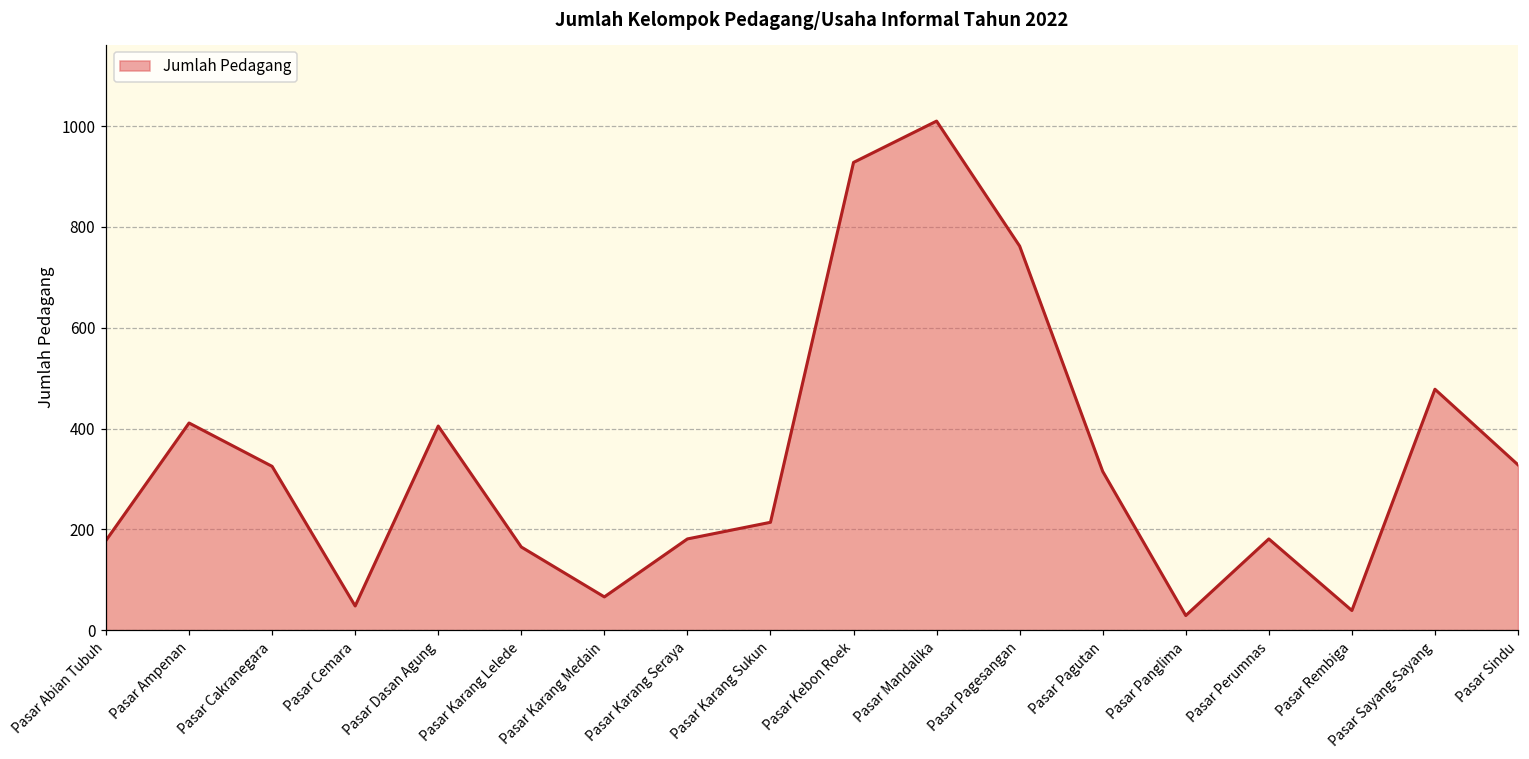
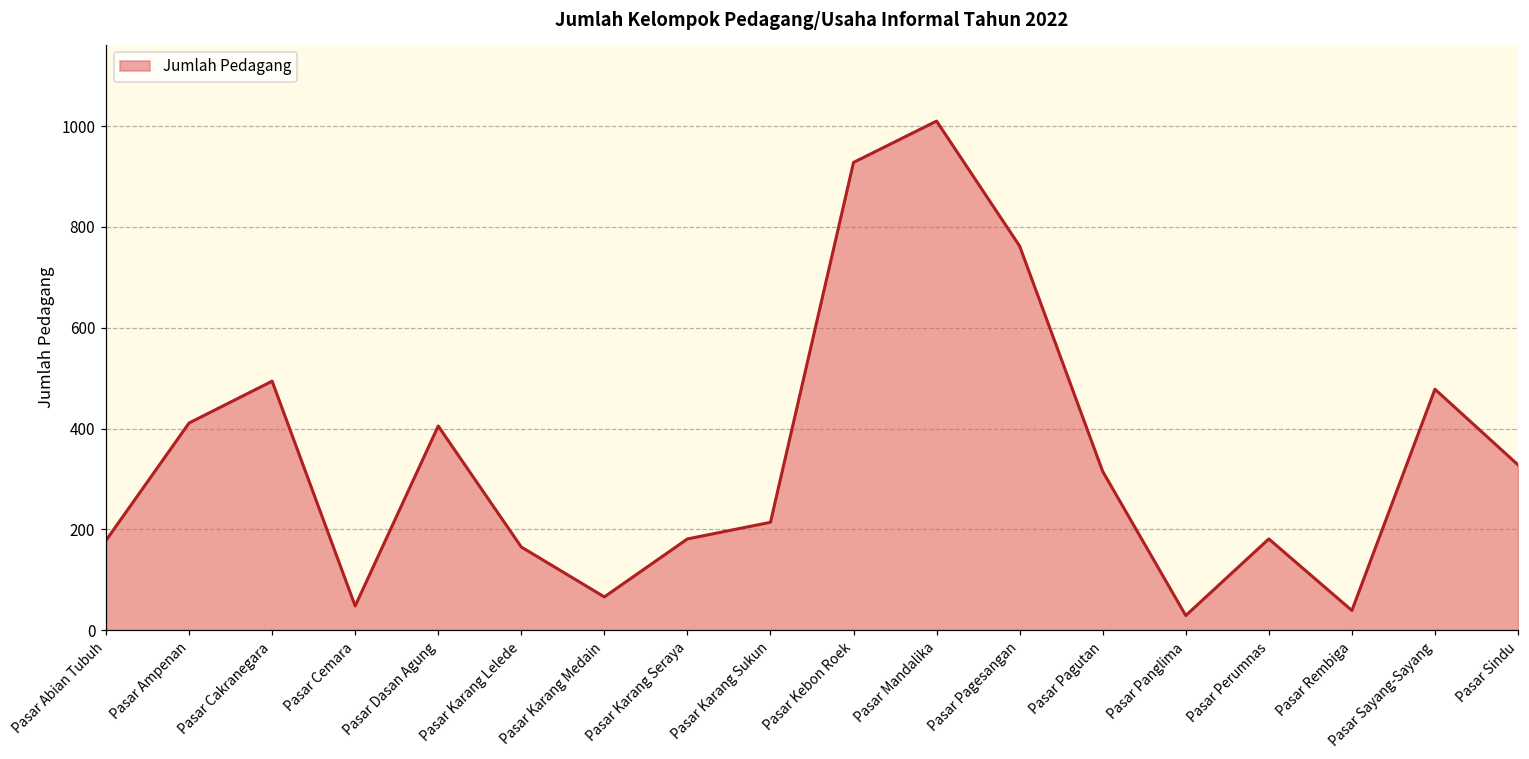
  {
    "Pasar Abian Tubuh": 180,
    "Pasar Ampenan": 410,
-   "Pasar Cakranegara": 330,
+   "Pasar Cakranegara": 490,
    "Pasar Cemara": 50,
    "Pasar Dasan Agung": 410,
    "Pasar Karang Lelede": 170,
    "Pasar Karang Medain": 70,
    "Pasar Karang Seraya": 180,
    "Pasar Karang Sukun": 210,
    "Pasar Kebon Roek": 930,
    "Pasar Mandalika": 1010,
    "Pasar Pagesangan": 760,
    "Pasar Pagutan": 320,
    "Pasar Panglima": 30,
    "Pasar Perumnas": 180,
    "Pasar Rembiga": 40,
    "Pasar Sayang-Sayang": 480,
    "Pasar Sindu": 330
  }
